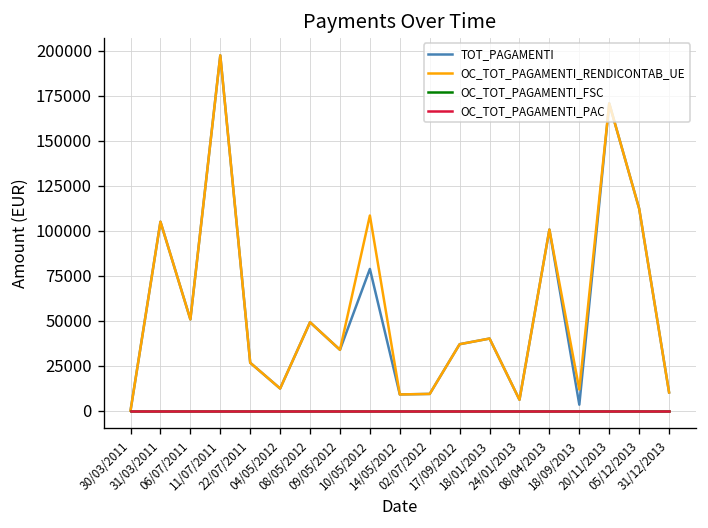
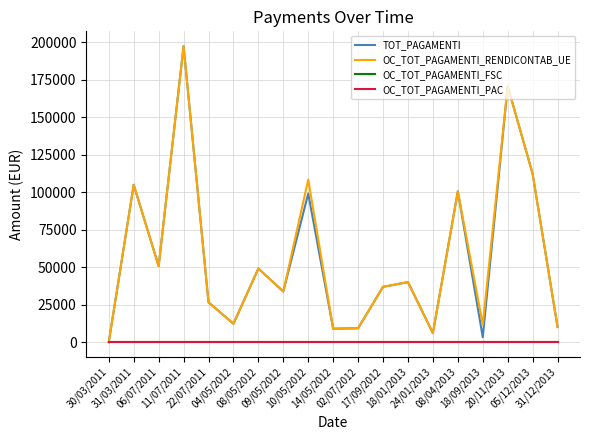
  {
    "TOT_PAGAMENTI": {
-     "10/05/2012": 79000,
+     "10/05/2012": 99000,
      "18/09/2013": 3000
    },
    "OC_TOT_PAGAMENTI_RENDICONTAB_UE": {
      "10/05/2012": 108000,
      "18/09/2013": 12000
    },
    "OC_TOT_PAGAMENTI_PAC": {
      "31/03/2011": 0,
      "06/07/2011": 0,
      "11/07/2011": 0,
      "22/07/2011": 0,
      "04/05/2012": 0,
      "08/05/2012": 0,
      "09/05/2012": 0,
      "10/05/2012": 0,
      "14/05/2012": 0,
      "02/07/2012": 0,
      "17/09/2012": 0,
      "18/01/2013": 0,
      "24/01/2013": 0,
      "08/04/2013": 0,
      "18/09/2013": 0,
      "20/11/2013": 0,
      "05/12/2013": 0,
      "31/12/2013": 0
    }
  }
